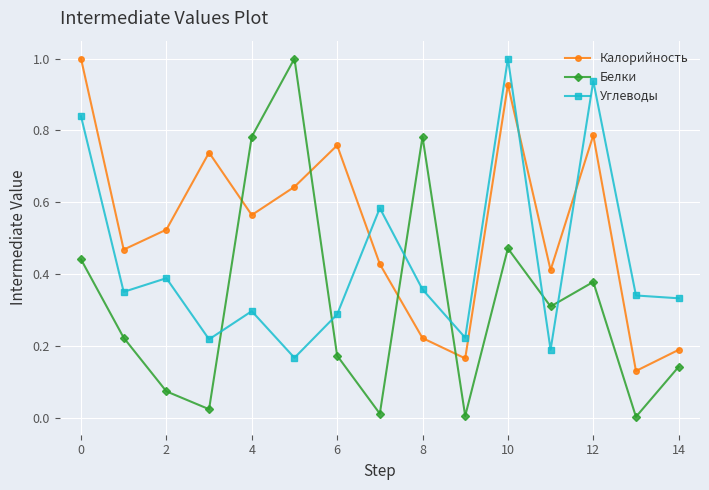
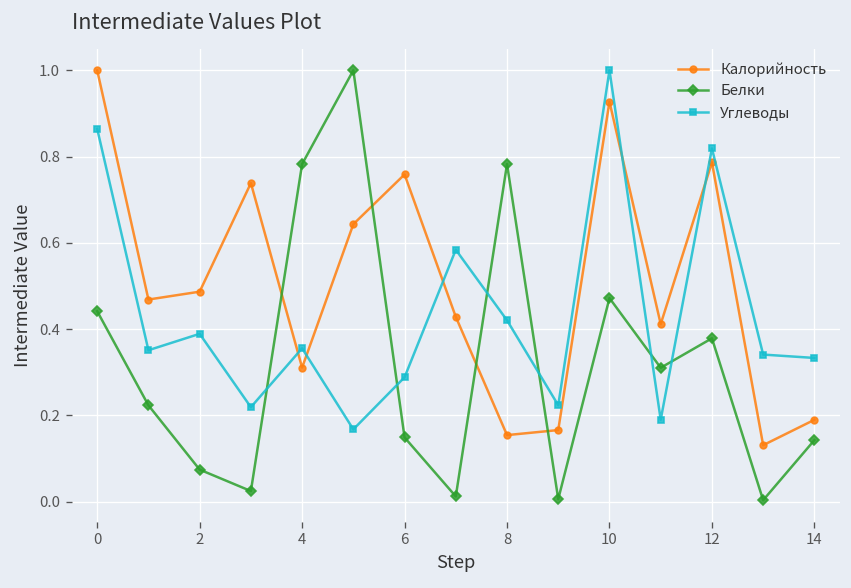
  {
    "Калорийность": {
      "0": 1.00,
-     "2": 0.52,
-     "4": 0.56,
+     "2": 0.49,
+     "4": 0.31,
      "6": 0.76,
-     "8": 0.22,
+     "8": 0.15,
      "10": 0.93,
      "12": 0.79,
      "14": 0.19
    },
    "Белки": {
      "0": 0.44,
      "2": 0.07,
      "4": 0.78,
-     "6": 0.17,
+     "6": 0.15,
      "8": 0.78,
      "10": 0.47,
      "12": 0.38,
      "14": 0.14
    },
    "Углеводы": {
-     "0": 0.84,
+     "0": 0.86,
      "2": 0.39,
-     "4": 0.30,
+     "4": 0.36,
      "6": 0.29,
-     "8": 0.36,
+     "8": 0.42,
      "10": 1.00,
-     "12": 0.94,
+     "12": 0.82,
      "14": 0.33
    }
  }
